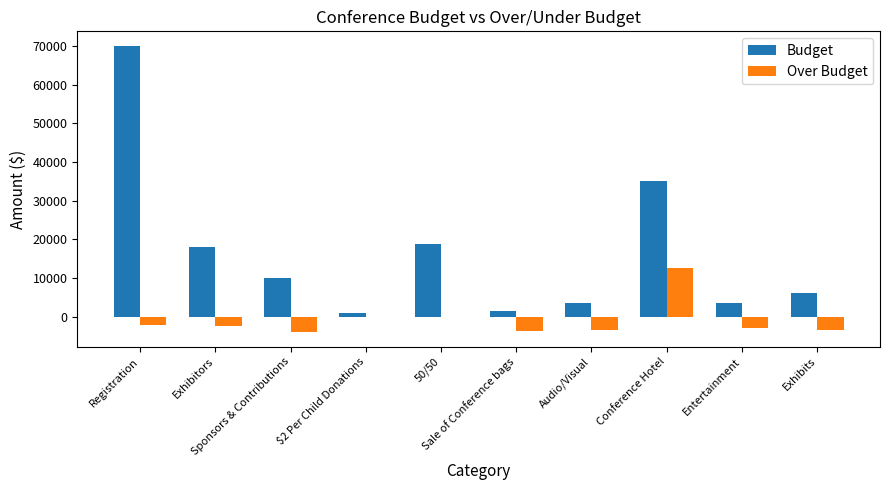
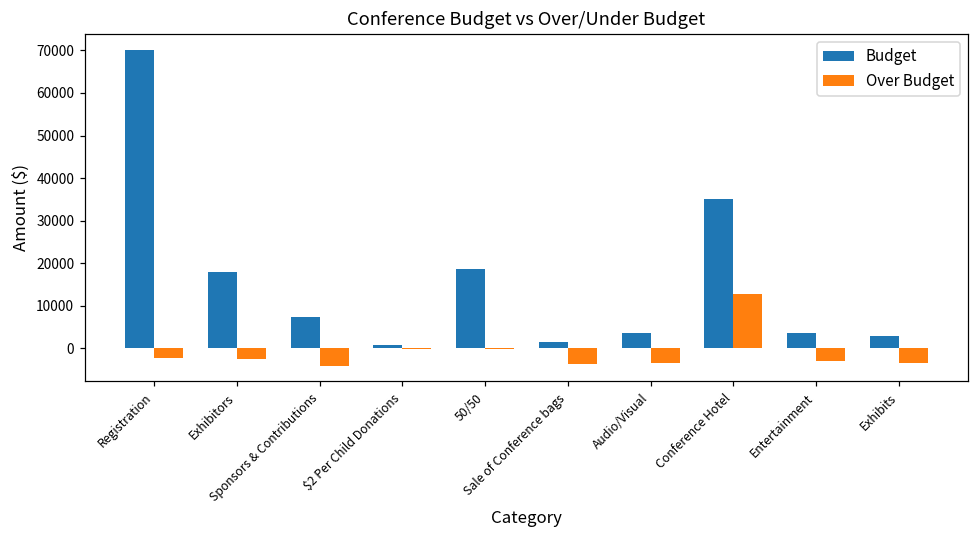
  {
    "Budget": {
      "Registration": 70000,
      "Exhibitors": 18000,
-     "Sponsors & Contributions": 10000,
+     "Sponsors & Contributions": 7000,
      "$2 Per Child Donations": 1000,
      "50/50": 19000,
      "Sale of Conference bags": 2000,
      "Audio/Visual": 4000,
      "Conference Hotel": 35000,
      "Entertainment": 4000,
-     "Exhibits": 6000
+     "Exhibits": 3000
    },
    "Over Budget": {
      "Registration": -2000,
      "Exhibitors": -3000,
      "Sponsors & Contributions": -4000,
      "Sale of Conference bags": -4000,
      "Audio/Visual": -4000,
      "Conference Hotel": 13000,
      "Entertainment": -3000,
      "Exhibits": -3000
    }
  }
